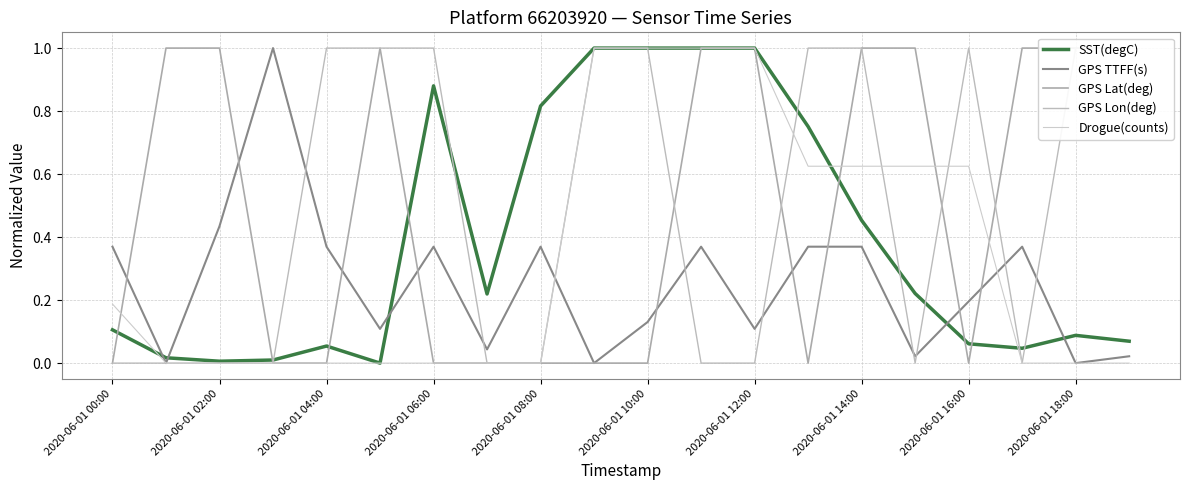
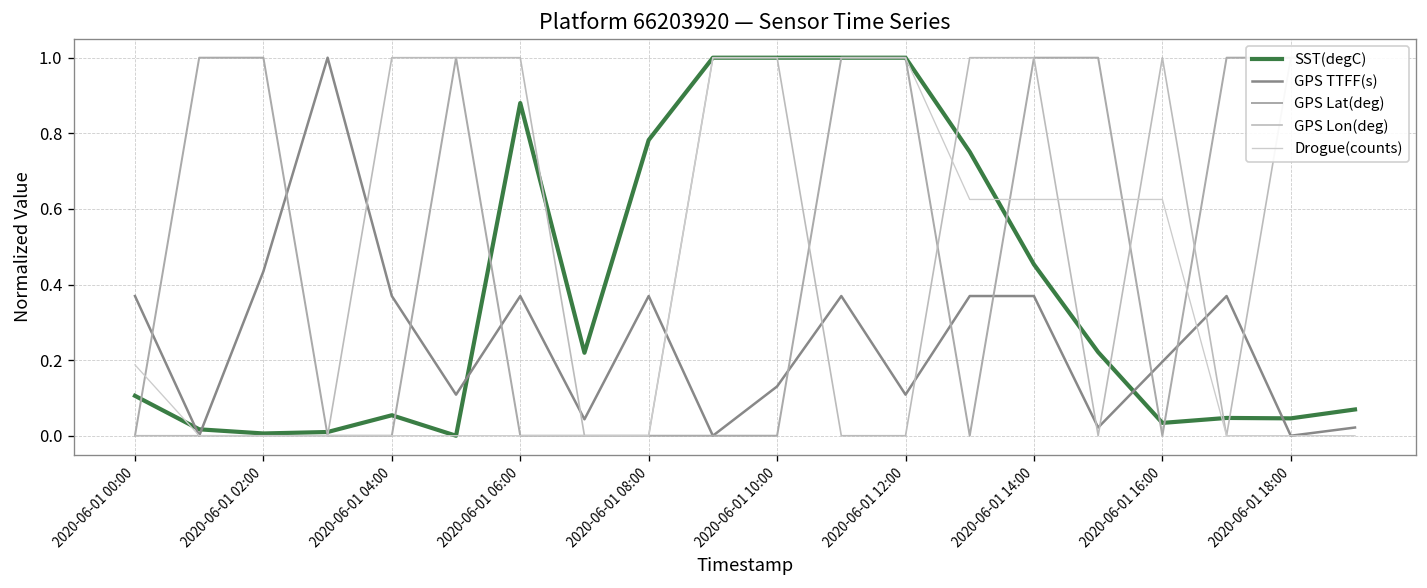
  {
    "SST(degC)": {
      "2020-06-01 00:00": 0.11,
      "2020-06-01 04:00": 0.05,
      "2020-06-01 06:00": 0.88,
-     "2020-06-01 08:00": 0.82,
+     "2020-06-01 08:00": 0.78,
      "2020-06-01 14:00": 0.45,
-     "2020-06-01 16:00": 0.06,
-     "2020-06-01 18:00": 0.09
+     "2020-06-01 16:00": 0.03,
+     "2020-06-01 18:00": 0.05
    }
  }
